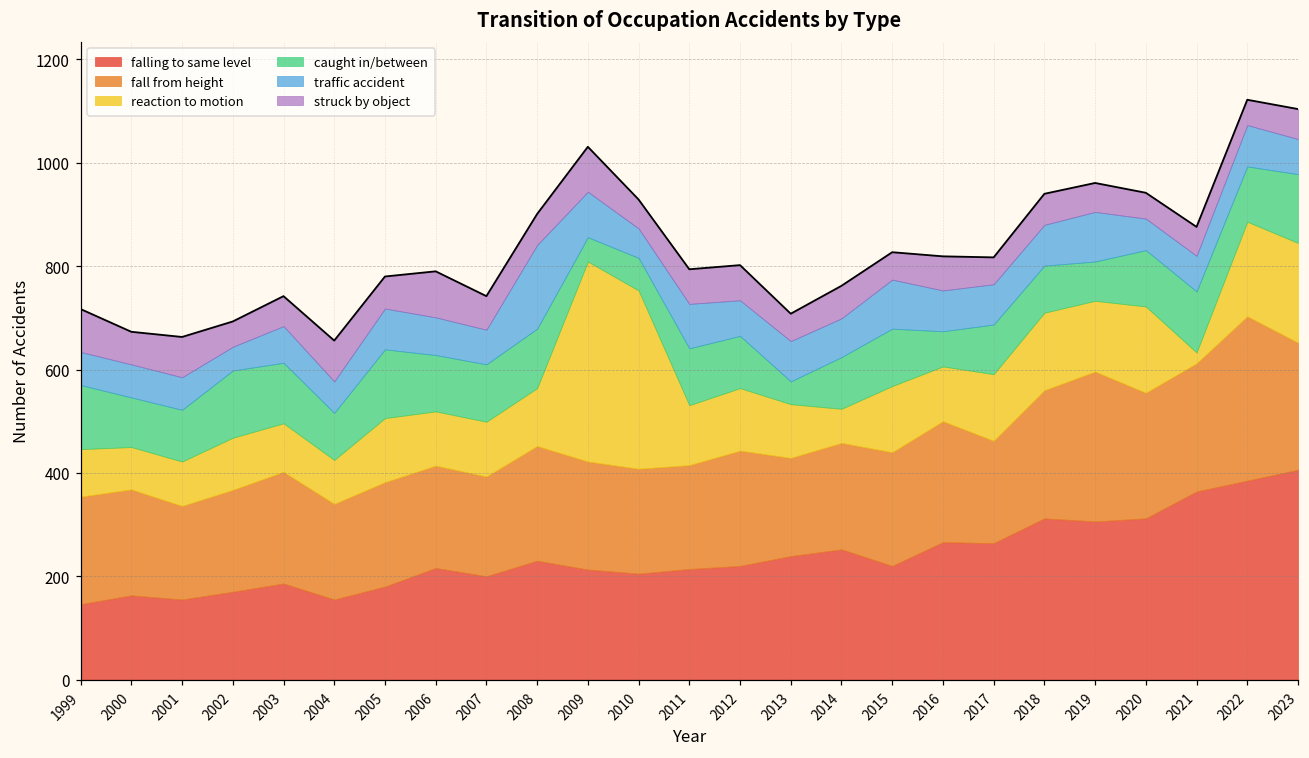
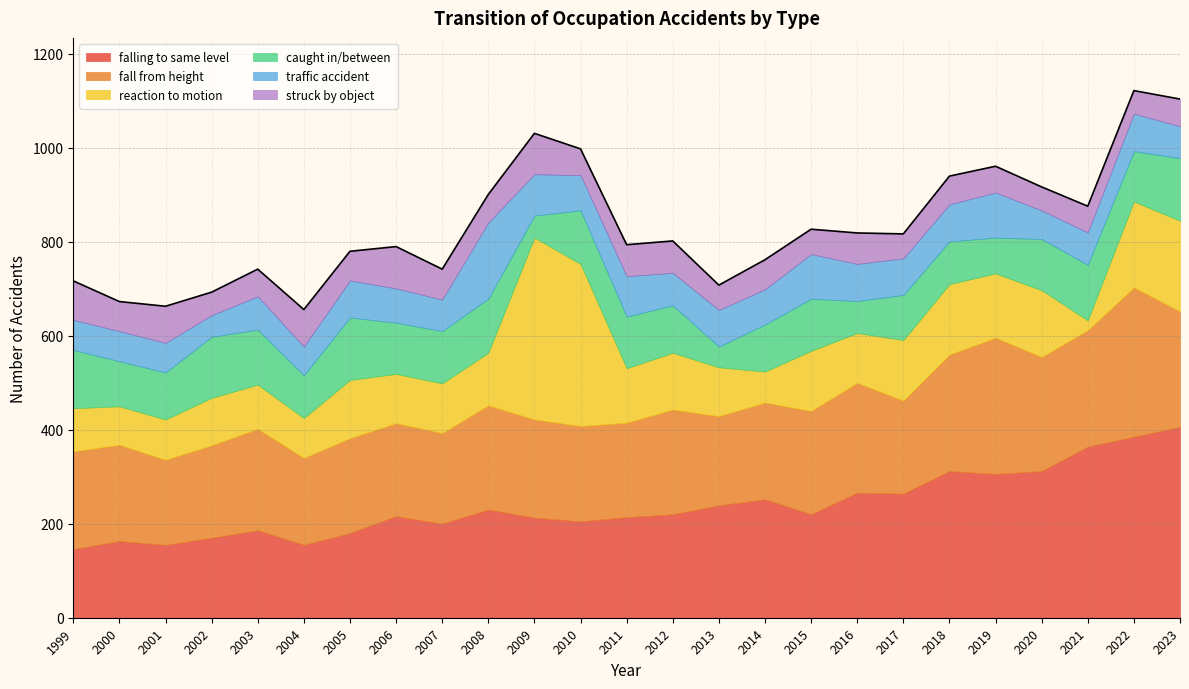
  {
    "reaction to motion": {
      "1999": 90,
      "2000": 80,
      "2001": 90,
      "2002": 100,
      "2003": 90,
      "2004": 90,
      "2005": 120,
      "2006": 110,
      "2007": 110,
      "2008": 110,
      "2009": 390,
      "2010": 350,
      "2011": 120,
      "2012": 120,
      "2013": 100,
      "2014": 70,
      "2015": 130,
      "2016": 110,
      "2017": 130,
      "2018": 150,
      "2019": 140,
-     "2020": 170,
+     "2020": 140,
      "2021": 20,
      "2022": 180,
      "2023": 190
    },
    "caught in/between": {
      "1999": 120,
      "2000": 100,
      "2001": 100,
      "2002": 130,
      "2003": 120,
      "2004": 90,
      "2005": 130,
      "2006": 110,
      "2007": 110,
      "2008": 120,
      "2009": 50,
-     "2010": 60,
+     "2010": 110,
      "2011": 110,
      "2012": 100,
      "2013": 40,
      "2014": 100,
      "2015": 110,
      "2016": 70,
      "2017": 100,
      "2018": 90,
      "2019": 80,
      "2020": 110,
      "2021": 120,
      "2022": 110,
      "2023": 130
    },
    "traffic accident": {
      "1999": 60,
      "2000": 60,
      "2001": 60,
      "2002": 50,
      "2003": 70,
      "2004": 60,
      "2005": 80,
      "2006": 70,
      "2007": 70,
      "2008": 160,
      "2009": 90,
-     "2010": 60,
+     "2010": 80,
      "2011": 90,
      "2012": 70,
      "2013": 80,
      "2014": 80,
      "2015": 100,
      "2016": 80,
      "2017": 80,
      "2018": 80,
      "2019": 100,
      "2020": 60,
      "2021": 70,
      "2022": 80,
      "2023": 70
    },
    "struck by object": {
      "1999": 80,
      "2000": 60,
      "2001": 80,
      "2002": 50,
      "2003": 60,
      "2004": 80,
      "2005": 60,
      "2006": 90,
      "2007": 70,
      "2008": 60,
      "2009": 90,
      "2010": 60,
      "2011": 70,
      "2012": 70,
      "2013": 50,
      "2014": 60,
      "2015": 50,
      "2016": 70,
      "2017": 50,
      "2018": 60,
      "2019": 60,
      "2020": 50,
      "2021": 60,
      "2022": 50,
      "2023": 60
    }
  }
